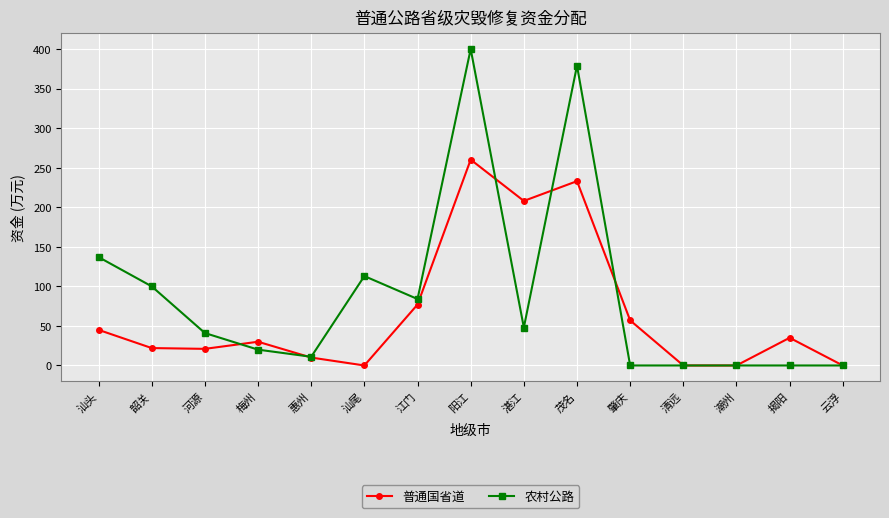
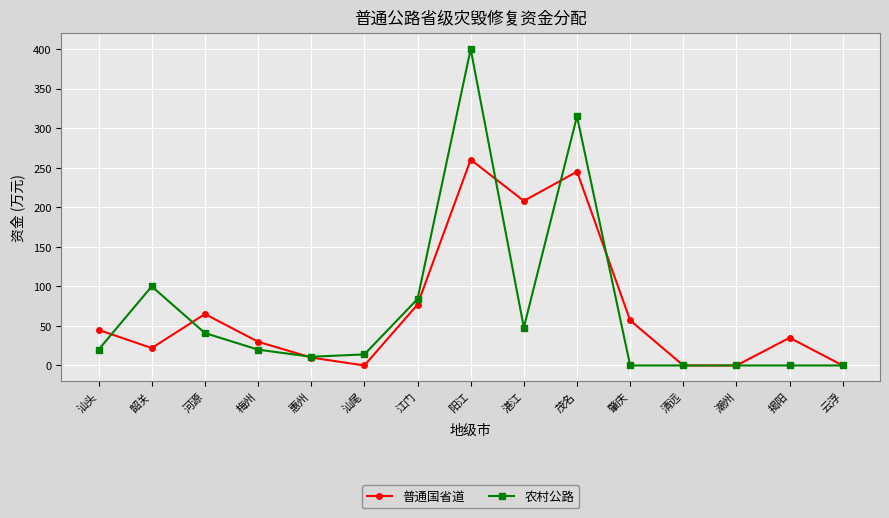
  {
    "普通国省道": {
      "汕头": 50,
      "韶关": 20,
-     "河源": 20,
+     "河源": 70,
      "梅州": 30,
      "汕尾": 0,
      "江门": 80,
      "阳江": 260,
      "湛江": 210,
-     "茂名": 230,
+     "茂名": 250,
      "肇庆": 60,
      "揭阳": 40
    },
    "农村公路": {
-     "汕头": 140,
+     "汕头": 20,
      "韶关": 100,
      "河源": 40,
      "梅州": 20,
-     "汕尾": 110,
+     "汕尾": 10,
      "江门": 80,
      "阳江": 400,
      "湛江": 50,
-     "茂名": 380,
+     "茂名": 320,
      "肇庆": 0,
      "揭阳": 0
    }
  }
